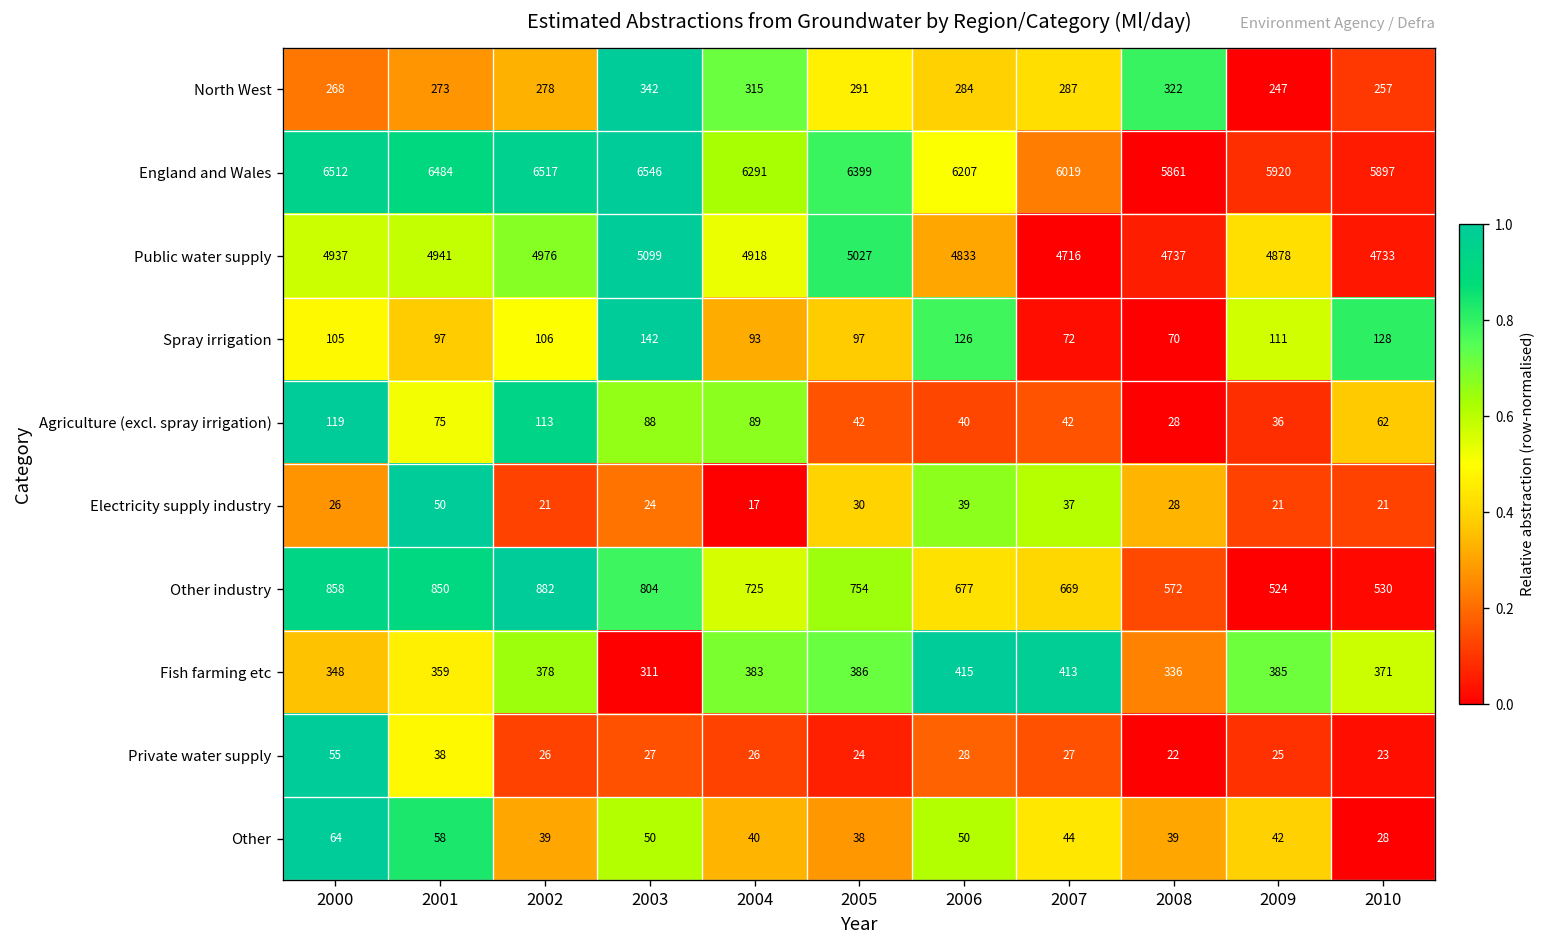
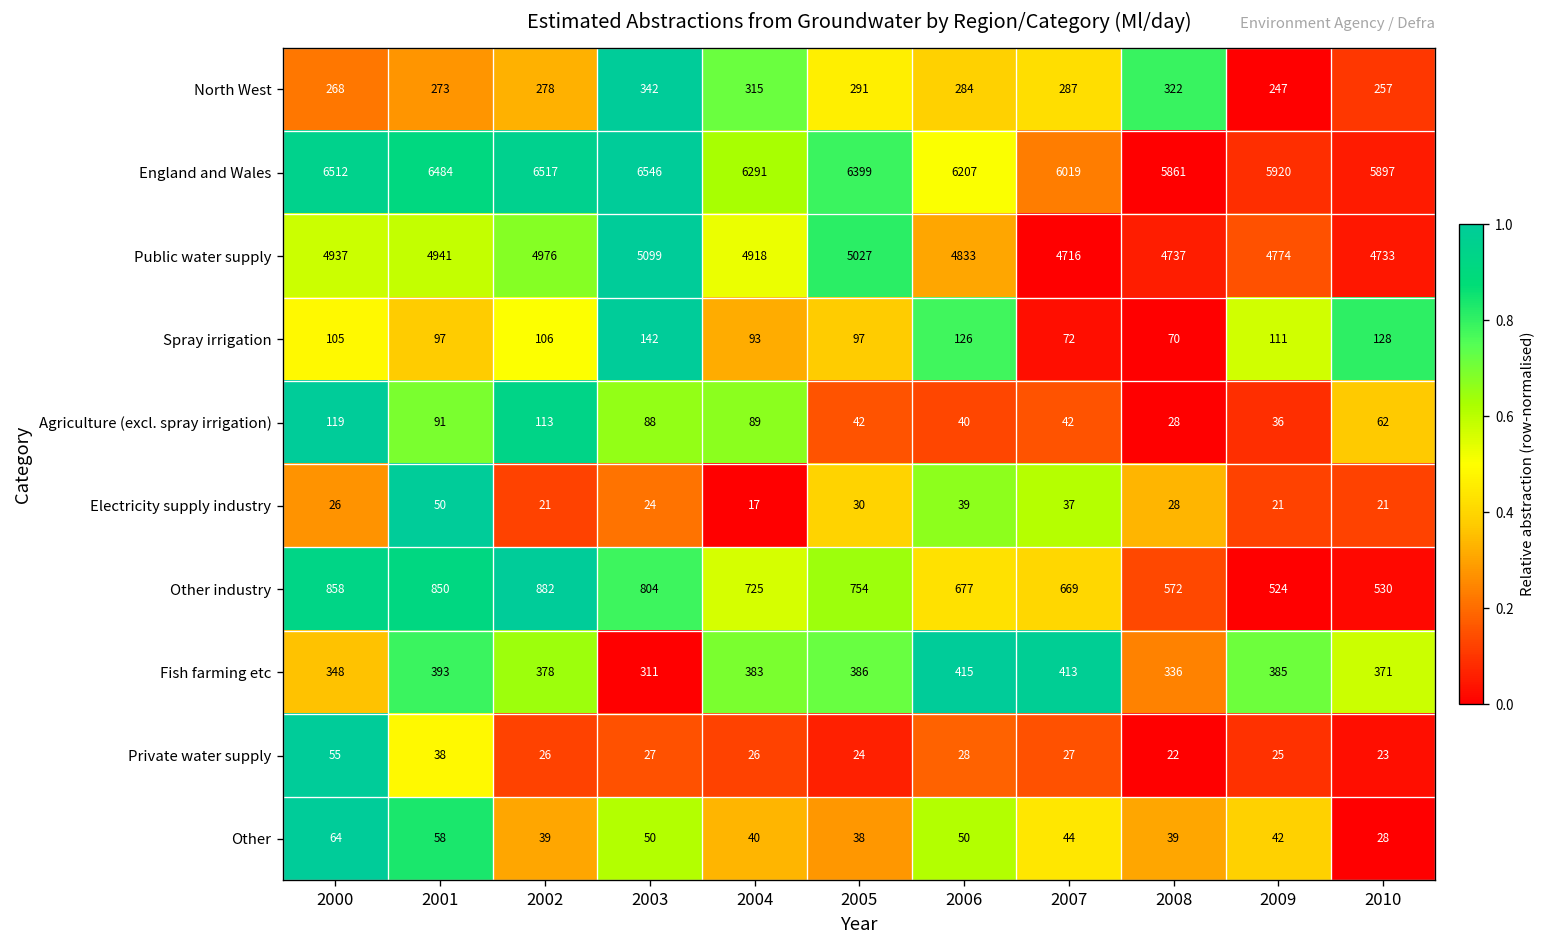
  {
    "North West": {
      "2000": 268,
      "2001": 273,
      "2002": 278,
      "2003": 342,
      "2004": 315,
      "2005": 291,
      "2006": 284,
      "2007": 287,
      "2008": 322,
      "2009": 247,
      "2010": 257
    },
    "England and Wales": {
      "2000": 6512,
      "2001": 6484,
      "2002": 6517,
      "2003": 6546,
      "2004": 6291,
      "2005": 6399,
      "2006": 6207,
      "2007": 6019,
      "2008": 5861,
      "2009": 5920,
      "2010": 5897
    },
    "Public water supply": {
      "2000": 4937,
      "2001": 4941,
      "2002": 4976,
      "2003": 5099,
      "2004": 4918,
      "2005": 5027,
      "2006": 4833,
      "2007": 4716,
      "2008": 4737,
-     "2009": 4878,
+     "2009": 4774,
      "2010": 4733
    },
    "Spray irrigation": {
      "2000": 105,
      "2001": 97,
      "2002": 106,
      "2003": 142,
      "2004": 93,
      "2005": 97,
      "2006": 126,
      "2007": 72,
      "2008": 70,
      "2009": 111,
      "2010": 128
    },
    "Agriculture (excl. spray irrigation)": {
      "2000": 119,
-     "2001": 75,
+     "2001": 91,
      "2002": 113,
      "2003": 88,
      "2004": 89,
      "2005": 42,
      "2006": 40,
      "2007": 42,
      "2008": 28,
      "2009": 36,
      "2010": 62
    },
    "Electricity supply industry": {
      "2000": 26,
      "2001": 50,
      "2002": 21,
      "2003": 24,
      "2004": 17,
      "2005": 30,
      "2006": 39,
      "2007": 37,
      "2008": 28,
      "2009": 21,
      "2010": 21
    },
    "Other industry": {
      "2000": 858,
      "2001": 850,
      "2002": 882,
      "2003": 804,
      "2004": 725,
      "2005": 754,
      "2006": 677,
      "2007": 669,
      "2008": 572,
      "2009": 524,
      "2010": 530
    },
    "Fish farming etc": {
      "2000": 348,
-     "2001": 359,
+     "2001": 393,
      "2002": 378,
      "2003": 311,
      "2004": 383,
      "2005": 386,
      "2006": 415,
      "2007": 413,
      "2008": 336,
      "2009": 385,
      "2010": 371
    },
    "Private water supply": {
      "2000": 55,
      "2001": 38,
      "2002": 26,
      "2003": 27,
      "2004": 26,
      "2005": 24,
      "2006": 28,
      "2007": 27,
      "2008": 22,
      "2009": 25,
      "2010": 23
    },
    "Other": {
      "2000": 64,
      "2001": 58,
      "2002": 39,
      "2003": 50,
      "2004": 40,
      "2005": 38,
      "2006": 50,
      "2007": 44,
      "2008": 39,
      "2009": 42,
      "2010": 28
    }
  }
